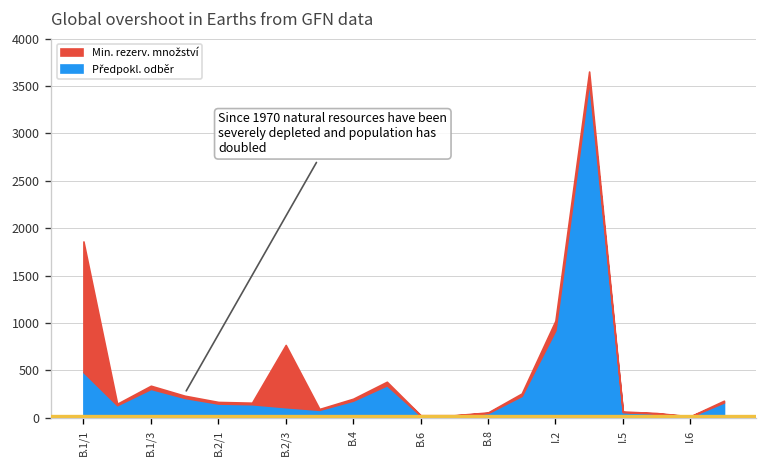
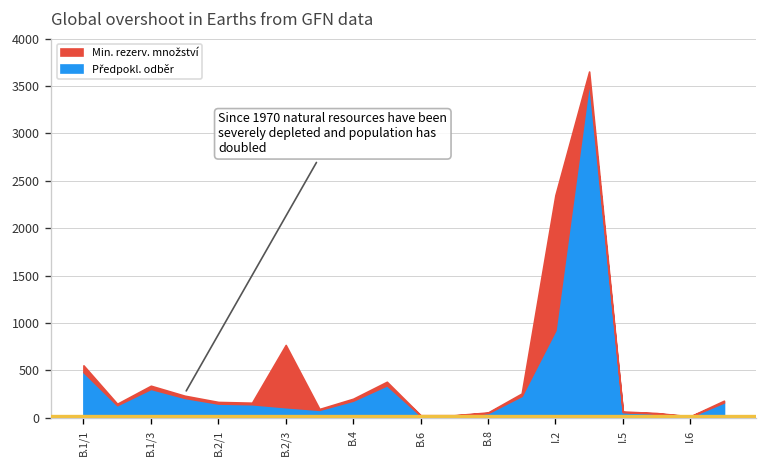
  {
    "Min. rezerv. množství": {
-     "B.1/1": 1400,
+     "B.1/1": 100,
      "B.1/3": 0,
-     "I.2": 100
+     "I.2": 1400
    }
  }
